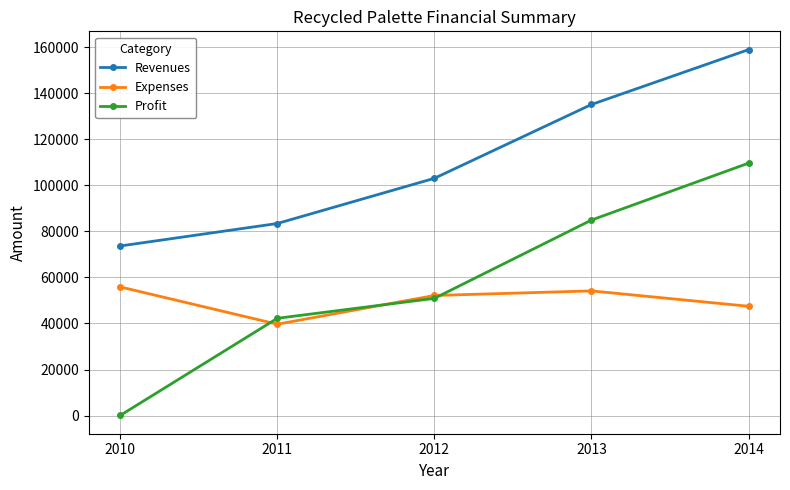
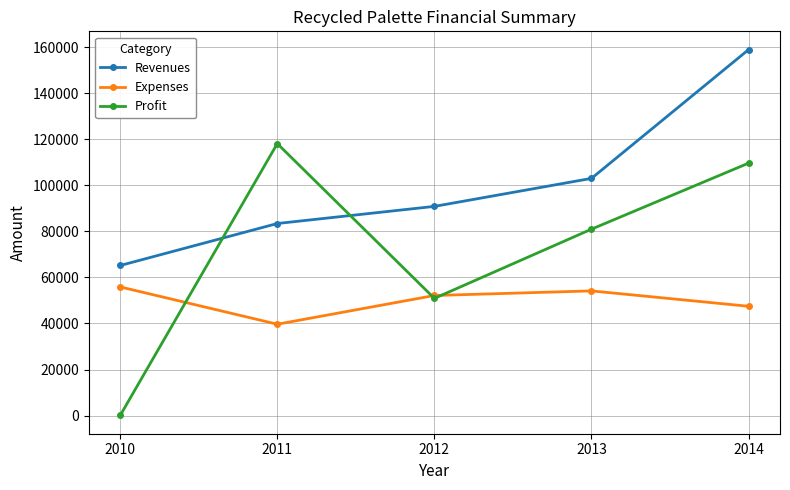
  {
    "Revenues": {
-     "2010": 74000,
+     "2010": 65000,
      "2011": 83000,
-     "2012": 103000,
-     "2013": 135000,
+     "2012": 91000,
+     "2013": 103000,
      "2014": 159000
    },
    "Expenses": {
      "2010": 56000,
      "2011": 40000,
      "2012": 52000,
      "2013": 54000,
      "2014": 47000
    },
    "Profit": {
      "2010": 0,
-     "2011": 42000,
+     "2011": 118000,
      "2012": 51000,
-     "2013": 85000,
+     "2013": 81000,
      "2014": 110000
    }
  }
